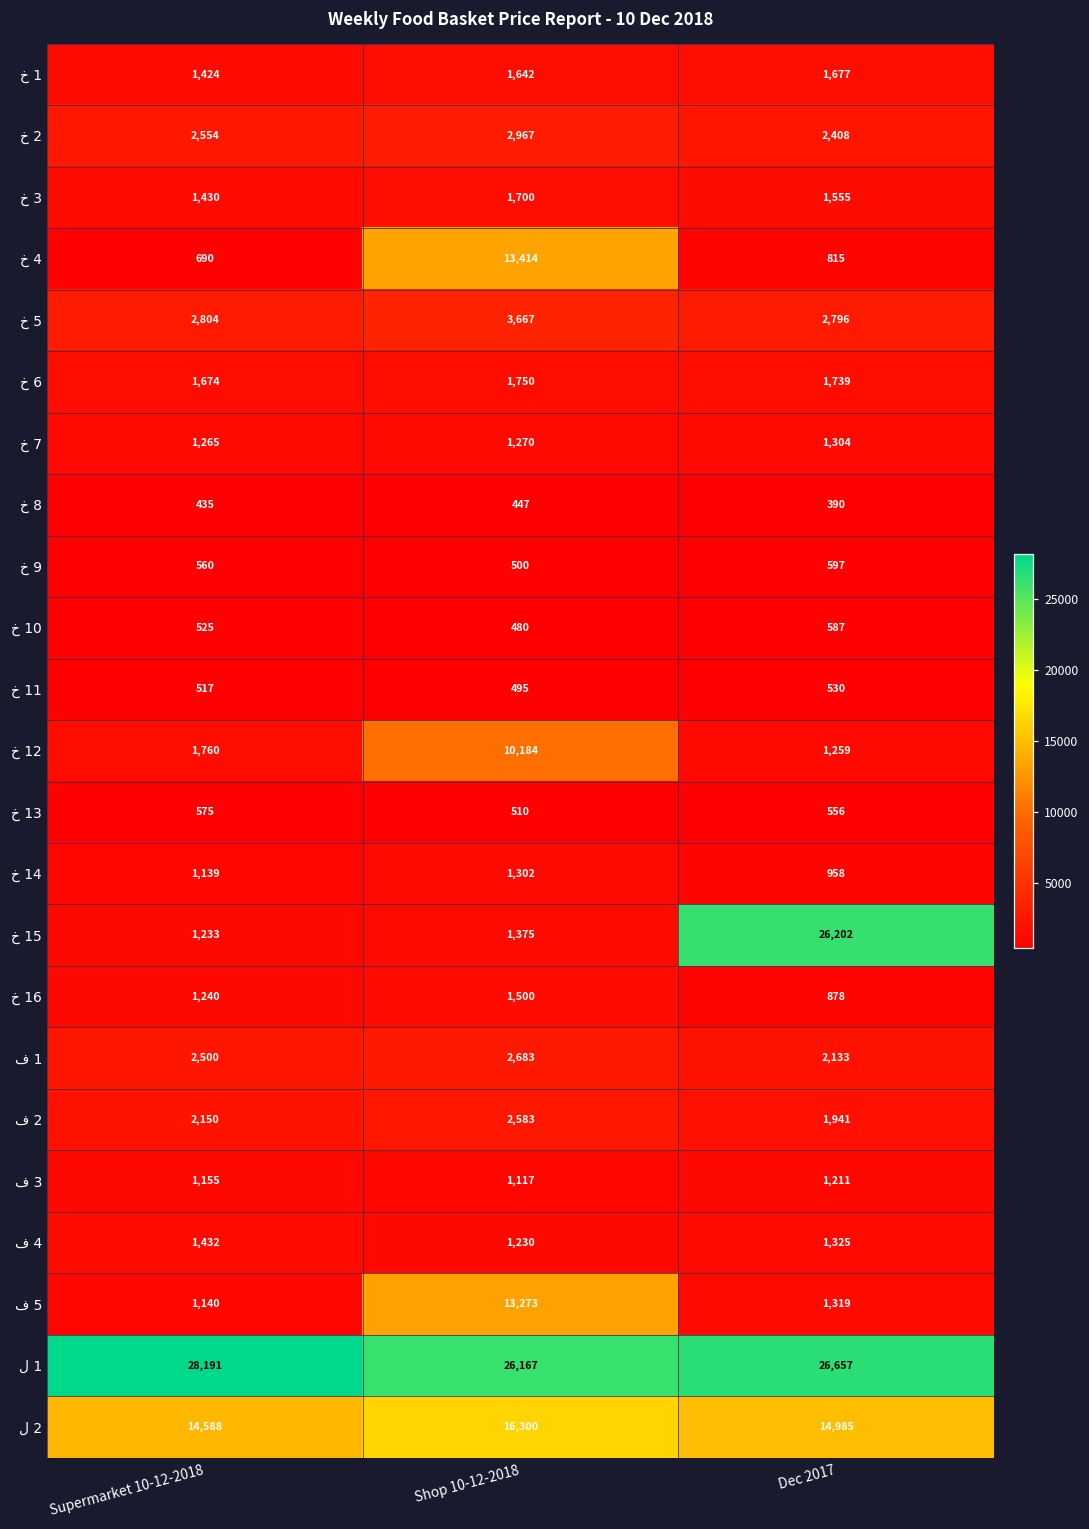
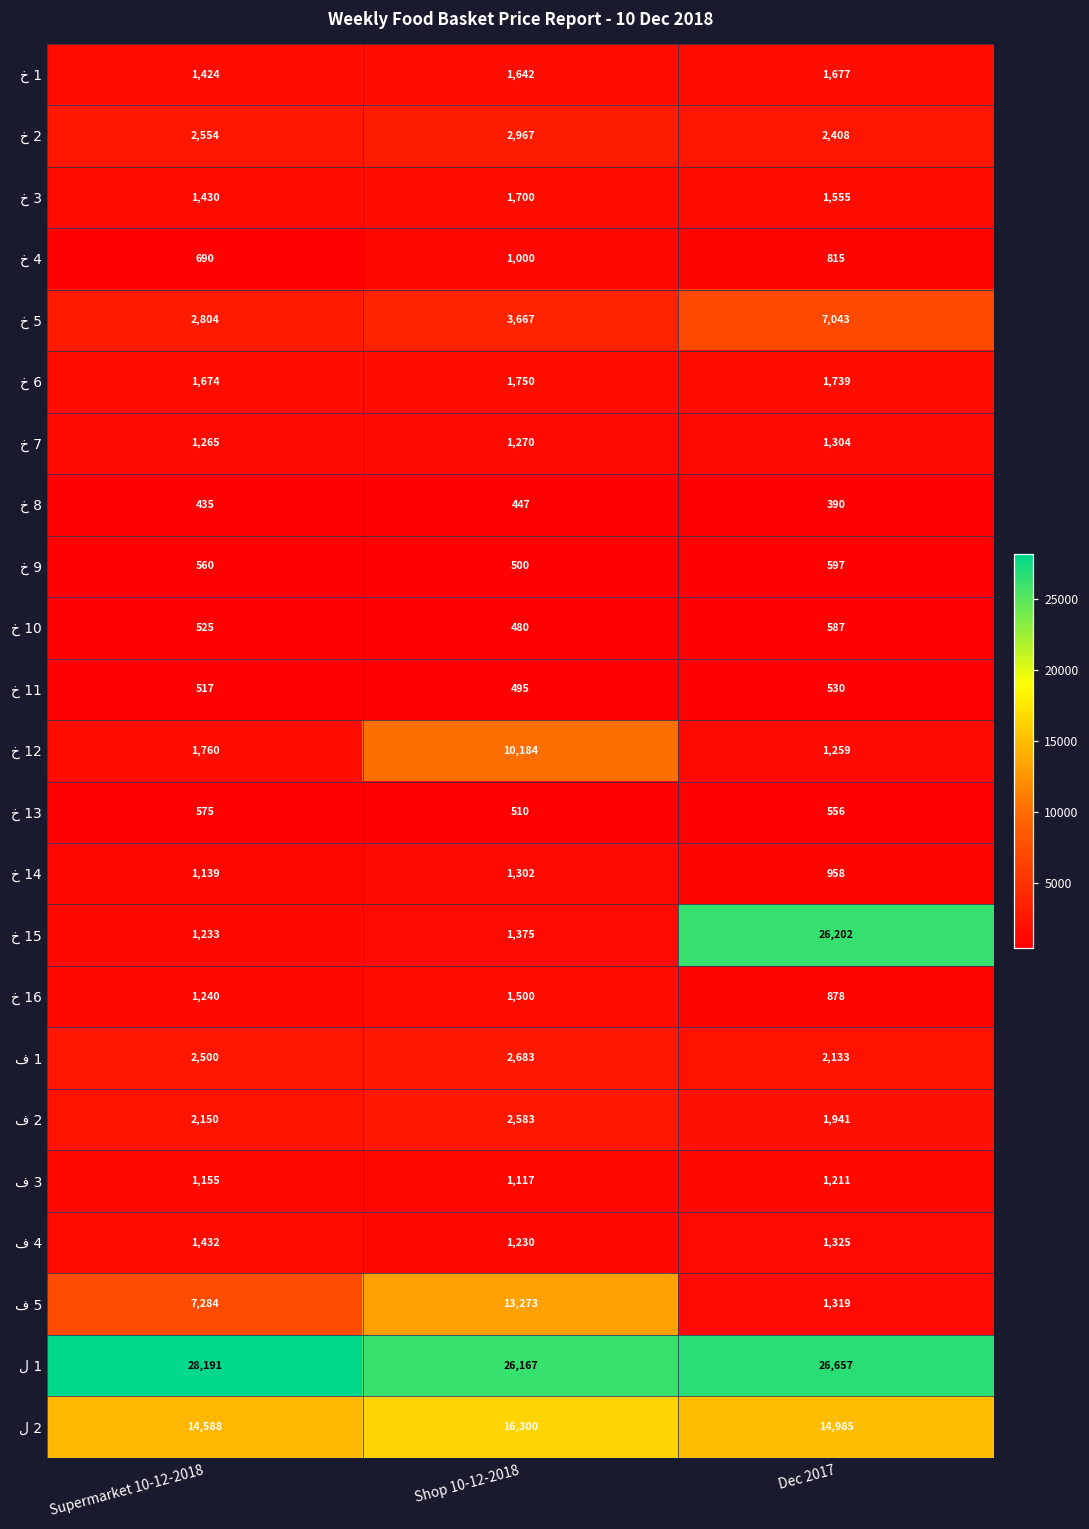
  {
    "خ 1": {
      "Supermarket 10-12-2018": "1,424",
      "Shop 10-12-2018": "1,642",
      "Dec 2017": "1,677"
    },
    "خ 2": {
      "Supermarket 10-12-2018": "2,554",
      "Shop 10-12-2018": "2,967",
      "Dec 2017": "2,408"
    },
    "خ 3": {
      "Supermarket 10-12-2018": "1,430",
      "Shop 10-12-2018": "1,700",
      "Dec 2017": "1,555"
    },
    "خ 4": {
      "Supermarket 10-12-2018": "690",
-     "Shop 10-12-2018": "13,414",
+     "Shop 10-12-2018": "1,000",
      "Dec 2017": "815"
    },
    "خ 5": {
      "Supermarket 10-12-2018": "2,804",
      "Shop 10-12-2018": "3,667",
-     "Dec 2017": "2,796"
+     "Dec 2017": "7,043"
    },
    "خ 6": {
      "Supermarket 10-12-2018": "1,674",
      "Shop 10-12-2018": "1,750",
      "Dec 2017": "1,739"
    },
    "خ 7": {
      "Supermarket 10-12-2018": "1,265",
      "Shop 10-12-2018": "1,270",
      "Dec 2017": "1,304"
    },
    "خ 8": {
      "Supermarket 10-12-2018": "435",
      "Shop 10-12-2018": "447",
      "Dec 2017": "390"
    },
    "خ 9": {
      "Supermarket 10-12-2018": "560",
      "Shop 10-12-2018": "500",
      "Dec 2017": "597"
    },
    "خ 10": {
      "Supermarket 10-12-2018": "525",
      "Shop 10-12-2018": "480",
      "Dec 2017": "587"
    },
    "خ 11": {
      "Supermarket 10-12-2018": "517",
      "Shop 10-12-2018": "495",
      "Dec 2017": "530"
    },
    "خ 12": {
      "Supermarket 10-12-2018": "1,760",
      "Shop 10-12-2018": "10,184",
      "Dec 2017": "1,259"
    },
    "خ 13": {
      "Supermarket 10-12-2018": "575",
      "Shop 10-12-2018": "510",
      "Dec 2017": "556"
    },
    "خ 14": {
      "Supermarket 10-12-2018": "1,139",
      "Shop 10-12-2018": "1,302",
      "Dec 2017": "958"
    },
    "خ 15": {
      "Supermarket 10-12-2018": "1,233",
      "Shop 10-12-2018": "1,375",
      "Dec 2017": "26,202"
    },
    "خ 16": {
      "Supermarket 10-12-2018": "1,240",
      "Shop 10-12-2018": "1,500",
      "Dec 2017": "878"
    },
    "ف 1": {
      "Supermarket 10-12-2018": "2,500",
      "Shop 10-12-2018": "2,683",
      "Dec 2017": "2,133"
    },
    "ف 2": {
      "Supermarket 10-12-2018": "2,150",
      "Shop 10-12-2018": "2,583",
      "Dec 2017": "1,941"
    },
    "ف 3": {
      "Supermarket 10-12-2018": "1,155",
      "Shop 10-12-2018": "1,117",
      "Dec 2017": "1,211"
    },
    "ف 4": {
      "Supermarket 10-12-2018": "1,432",
      "Shop 10-12-2018": "1,230",
      "Dec 2017": "1,325"
    },
    "ف 5": {
-     "Supermarket 10-12-2018": "1,140",
+     "Supermarket 10-12-2018": "7,284",
      "Shop 10-12-2018": "13,273",
      "Dec 2017": "1,319"
    },
    "ل 1": {
      "Supermarket 10-12-2018": "28,191",
      "Shop 10-12-2018": "26,167",
      "Dec 2017": "26,657"
    },
    "ل 2": {
      "Supermarket 10-12-2018": "14,588",
      "Shop 10-12-2018": "16,300",
      "Dec 2017": "14,985"
    }
  }
